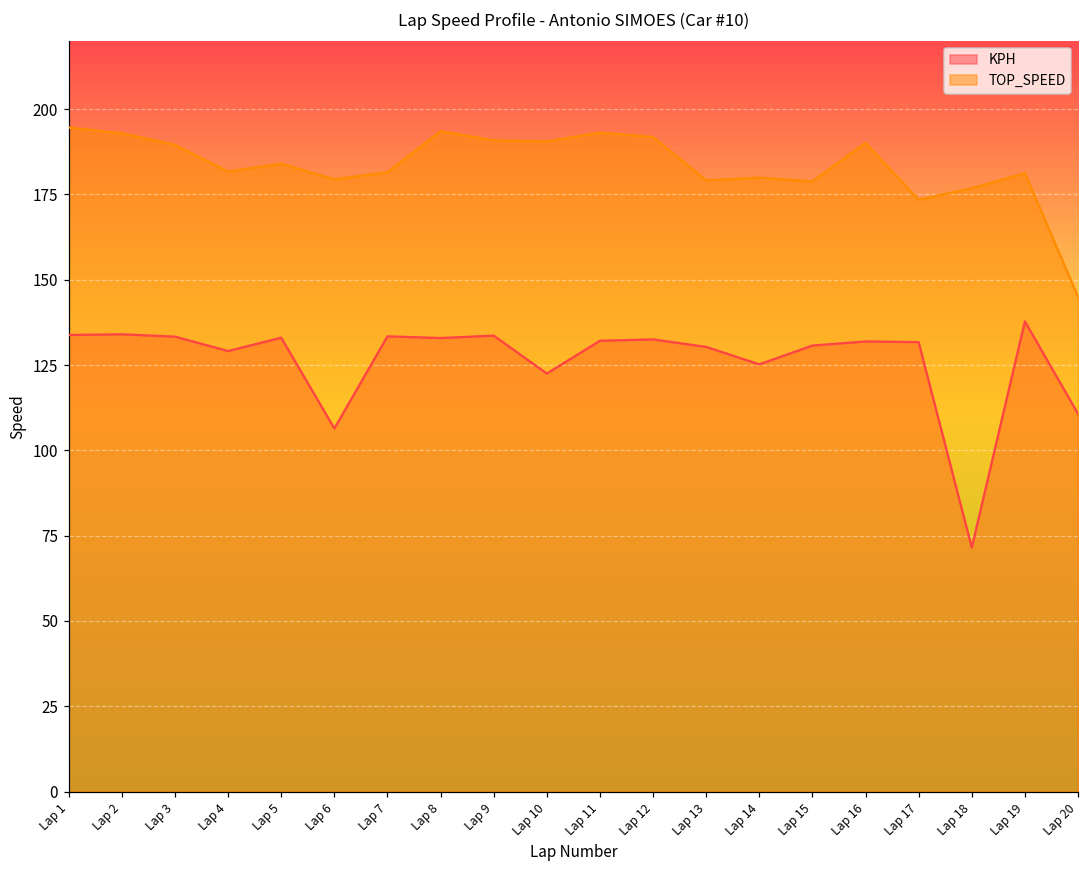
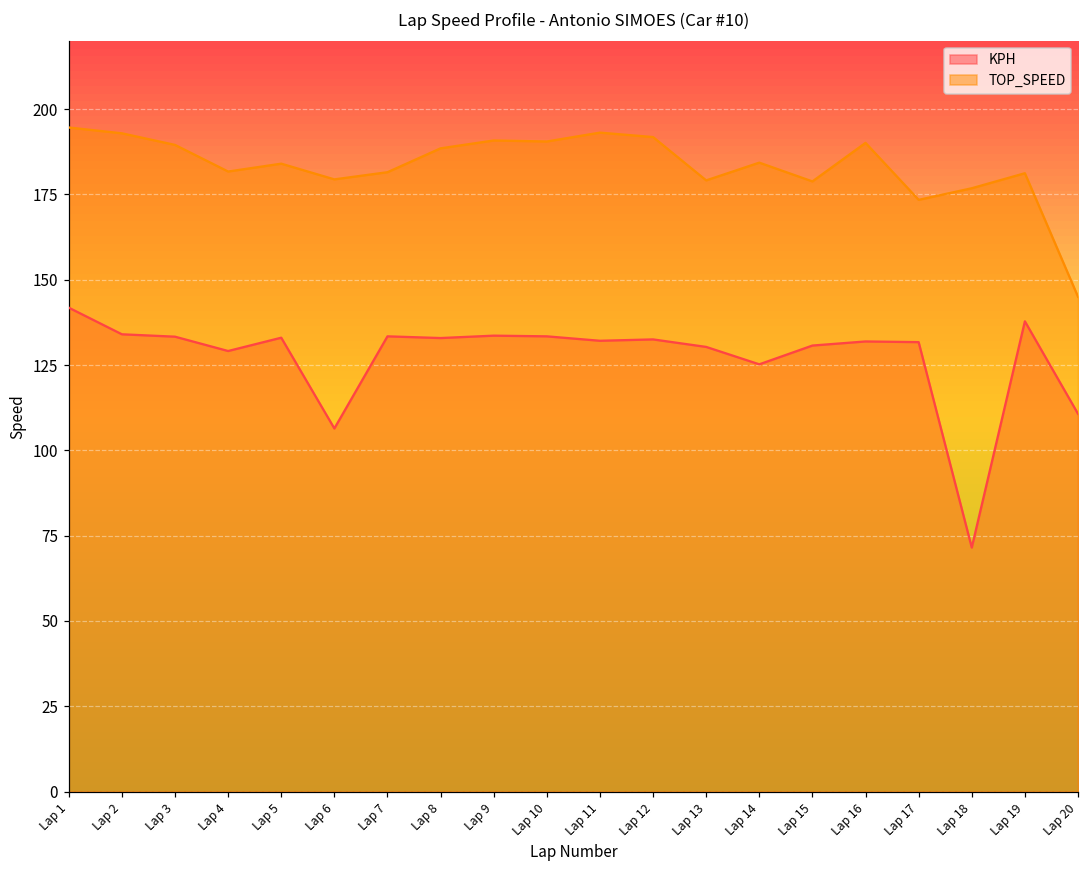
  {
    "KPH": {
-     "Lap 1": 134,
+     "Lap 1": 142,
      "Lap 2": 134,
      "Lap 3": 133,
      "Lap 4": 129,
      "Lap 5": 133,
      "Lap 6": 106,
      "Lap 7": 133,
      "Lap 8": 133,
      "Lap 9": 134,
-     "Lap 10": 123,
+     "Lap 10": 133,
      "Lap 11": 132,
      "Lap 12": 133,
      "Lap 13": 130,
      "Lap 14": 125,
      "Lap 15": 131,
      "Lap 16": 132,
      "Lap 17": 132,
      "Lap 18": 72,
      "Lap 19": 138,
      "Lap 20": 111
    },
    "TOP_SPEED": {
      "Lap 1": 195,
      "Lap 2": 193,
      "Lap 3": 190,
      "Lap 4": 182,
      "Lap 5": 184,
      "Lap 6": 179,
      "Lap 7": 182,
-     "Lap 8": 194,
+     "Lap 8": 189,
      "Lap 9": 191,
      "Lap 10": 191,
      "Lap 11": 193,
      "Lap 12": 192,
      "Lap 13": 179,
-     "Lap 14": 180,
+     "Lap 14": 184,
      "Lap 15": 179,
      "Lap 16": 190,
      "Lap 17": 173,
      "Lap 18": 177,
      "Lap 19": 181,
      "Lap 20": 145
    }
  }
